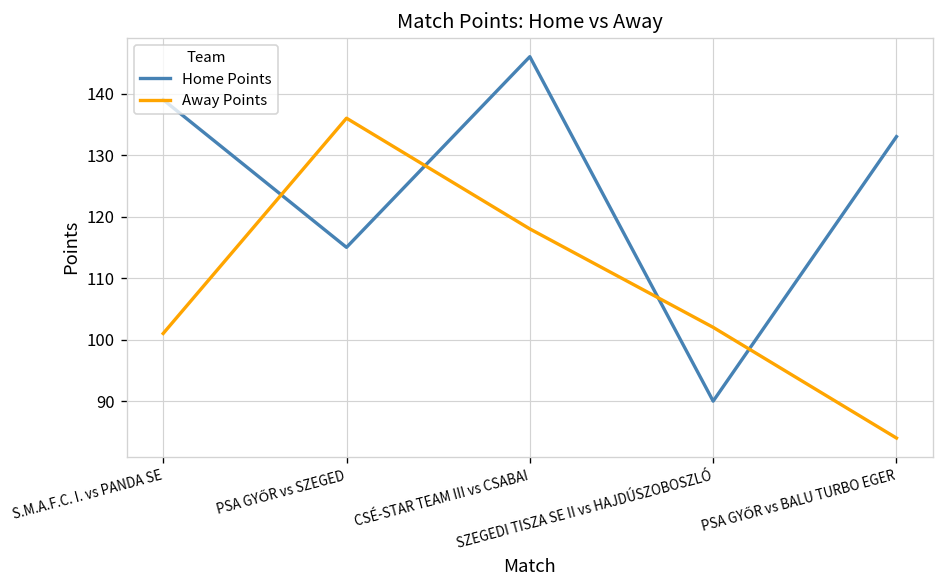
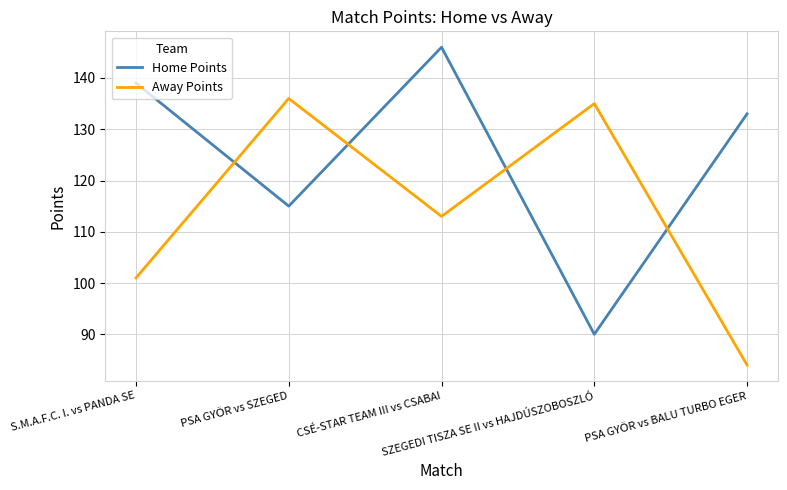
  {
    "Home Points": {
      "PSA GYŐR vs SZEGED": 115,
      "CSÉ-STAR TEAM III vs CSABAI": 146,
      "SZEGEDI TISZA SE II vs HAJDÚSZOBOSZLÓ": 90,
      "PSA GYŐR vs BALU TURBO EGER": 133
    },
    "Away Points": {
      "S.M.A.F.C. I. vs PANDA SE": 101,
      "PSA GYŐR vs SZEGED": 136,
-     "CSÉ-STAR TEAM III vs CSABAI": 118,
-     "SZEGEDI TISZA SE II vs HAJDÚSZOBOSZLÓ": 102,
+     "CSÉ-STAR TEAM III vs CSABAI": 113,
+     "SZEGEDI TISZA SE II vs HAJDÚSZOBOSZLÓ": 135,
      "PSA GYŐR vs BALU TURBO EGER": 84
    }
  }
